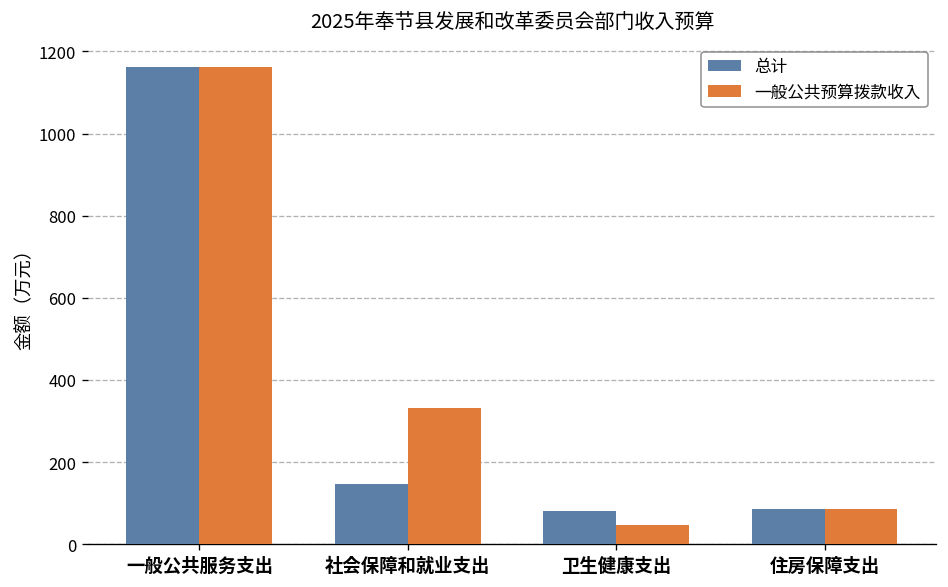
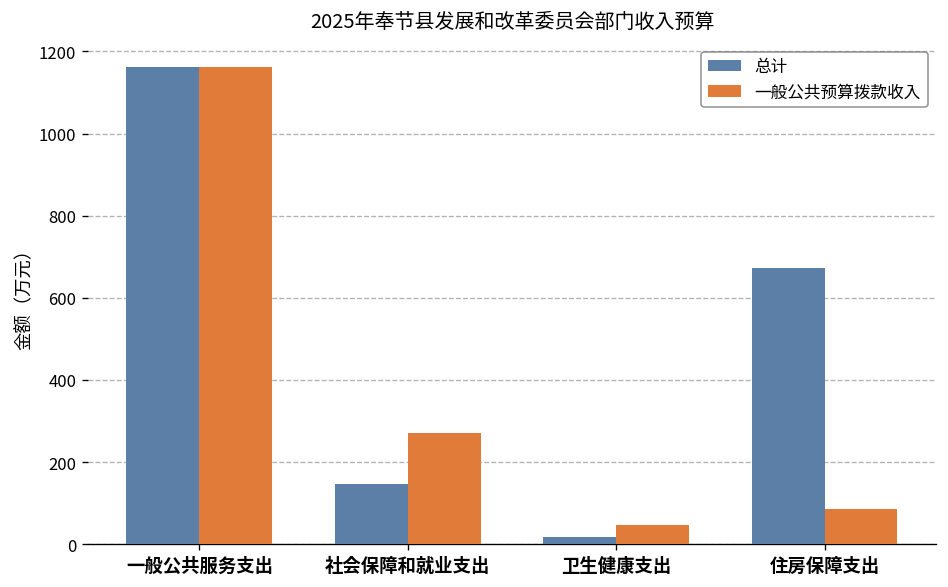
  {
    "总计": {
      "一般公共服务支出": 1160,
      "社会保障和就业支出": 150,
-     "卫生健康支出": 80,
-     "住房保障支出": 90
+     "卫生健康支出": 20,
+     "住房保障支出": 670
    },
    "一般公共预算拨款收入": {
      "一般公共服务支出": 1160,
-     "社会保障和就业支出": 330,
+     "社会保障和就业支出": 270,
      "卫生健康支出": 50,
      "住房保障支出": 90
    }
  }
